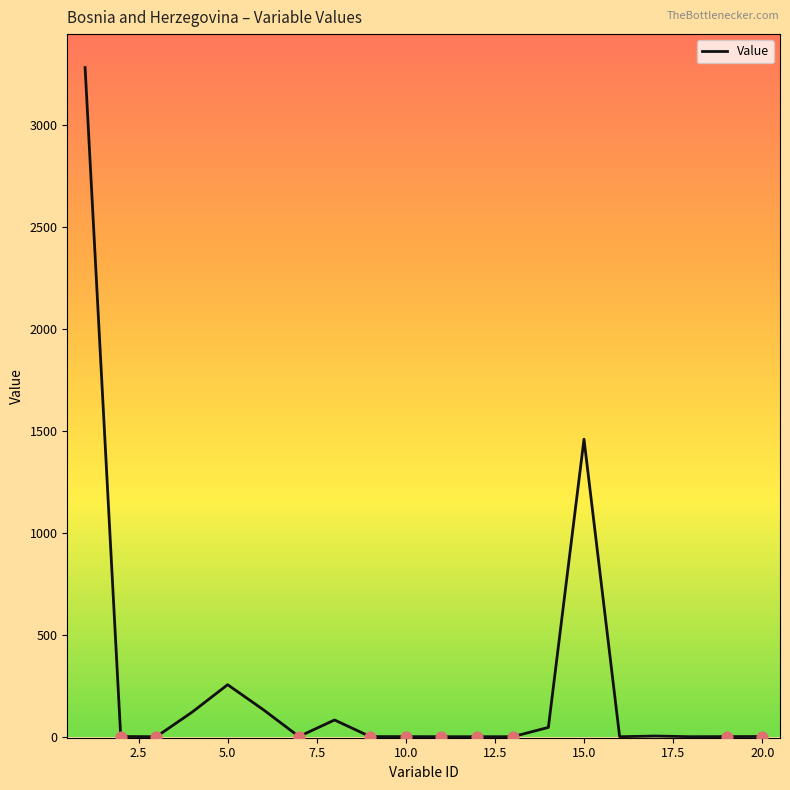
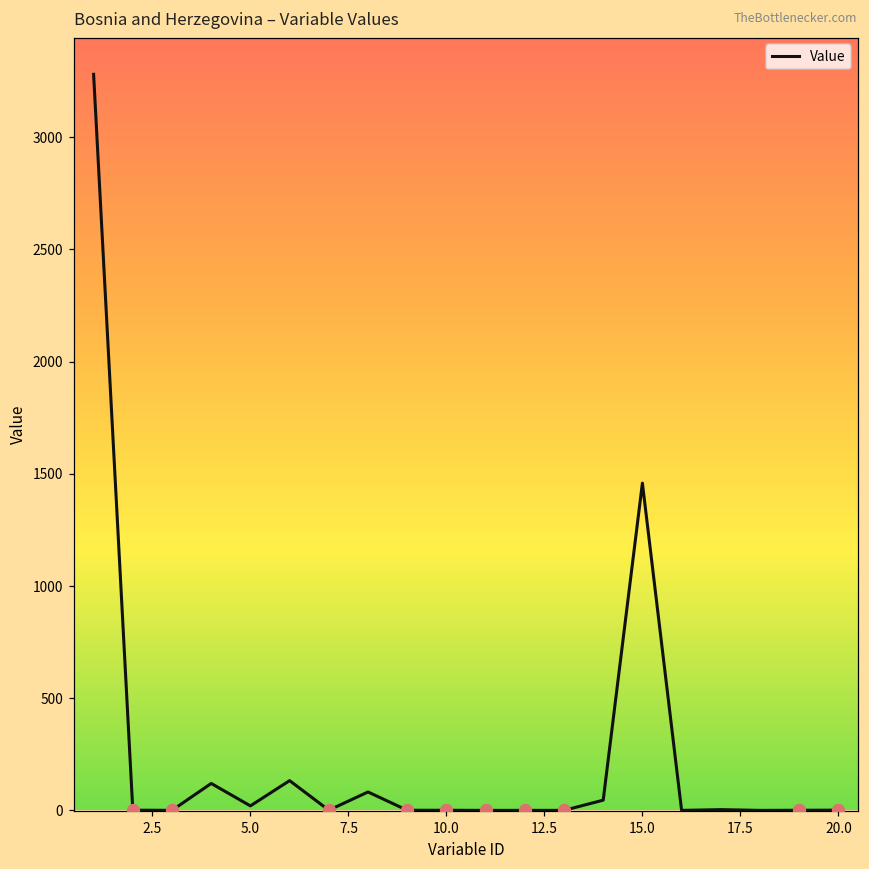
  {
    "Value": {
-     "5.0": 260,
+     "5.0": 20,
      "15.0": 1460
    }
  }
